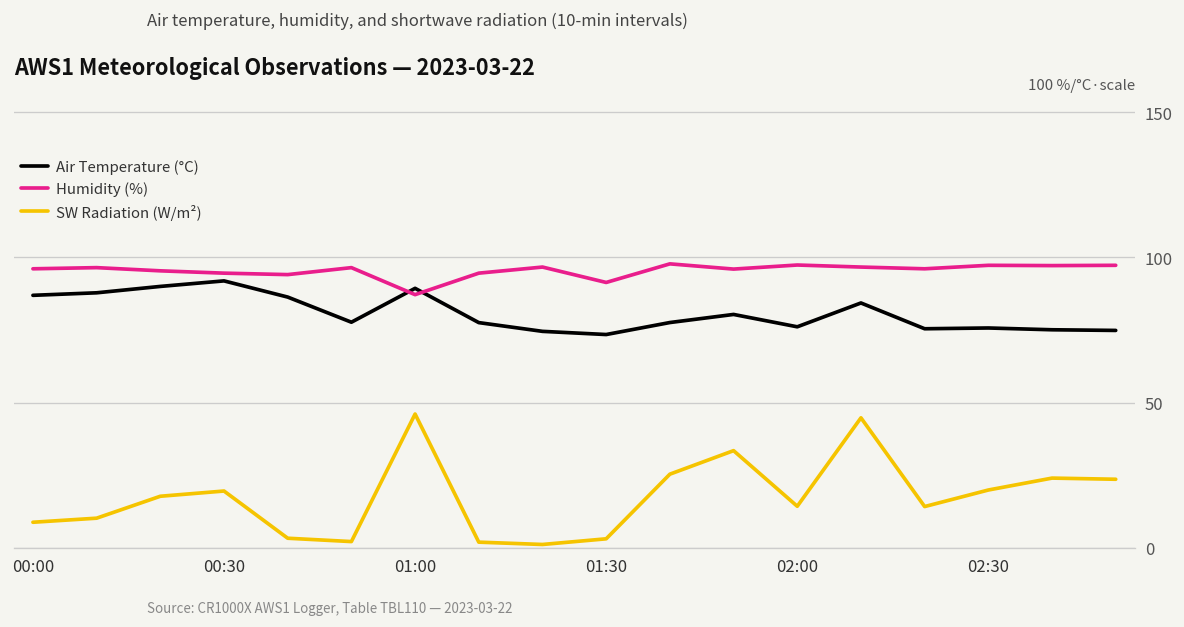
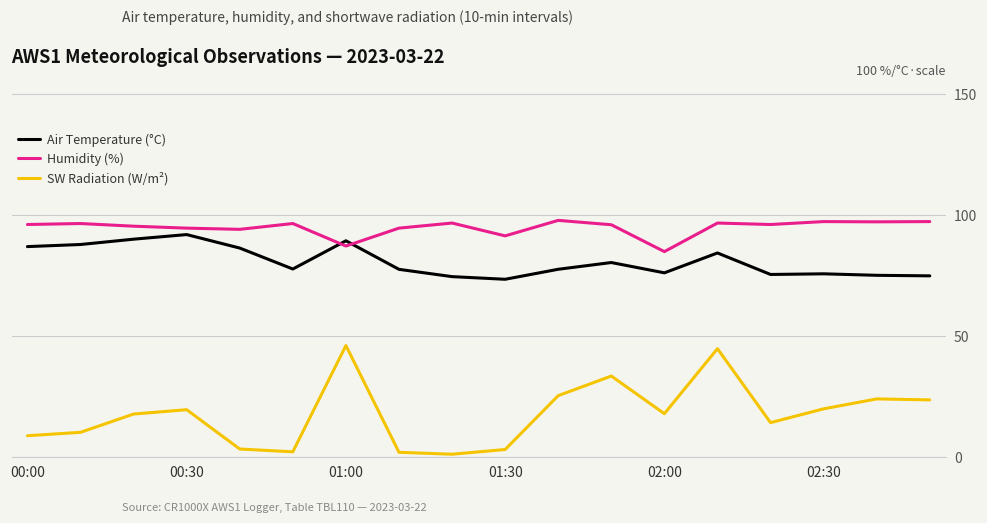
  {
    "Air Temperature (°C)": {
      "00:00": 87,
      "00:30": 92,
      "01:00": 89,
      "01:30": 73,
      "02:00": 76,
      "02:30": 76
    },
    "Humidity (%)": {
      "00:00": 96,
      "00:30": 95,
      "01:00": 87,
      "01:30": 91,
-     "02:00": 97,
+     "02:00": 85,
      "02:30": 97
    },
    "SW Radiation (W/m²)": {
      "00:00": 9,
      "00:30": 20,
      "01:00": 46,
      "01:30": 3,
-     "02:00": 14,
+     "02:00": 18,
      "02:30": 20
    }
  }
